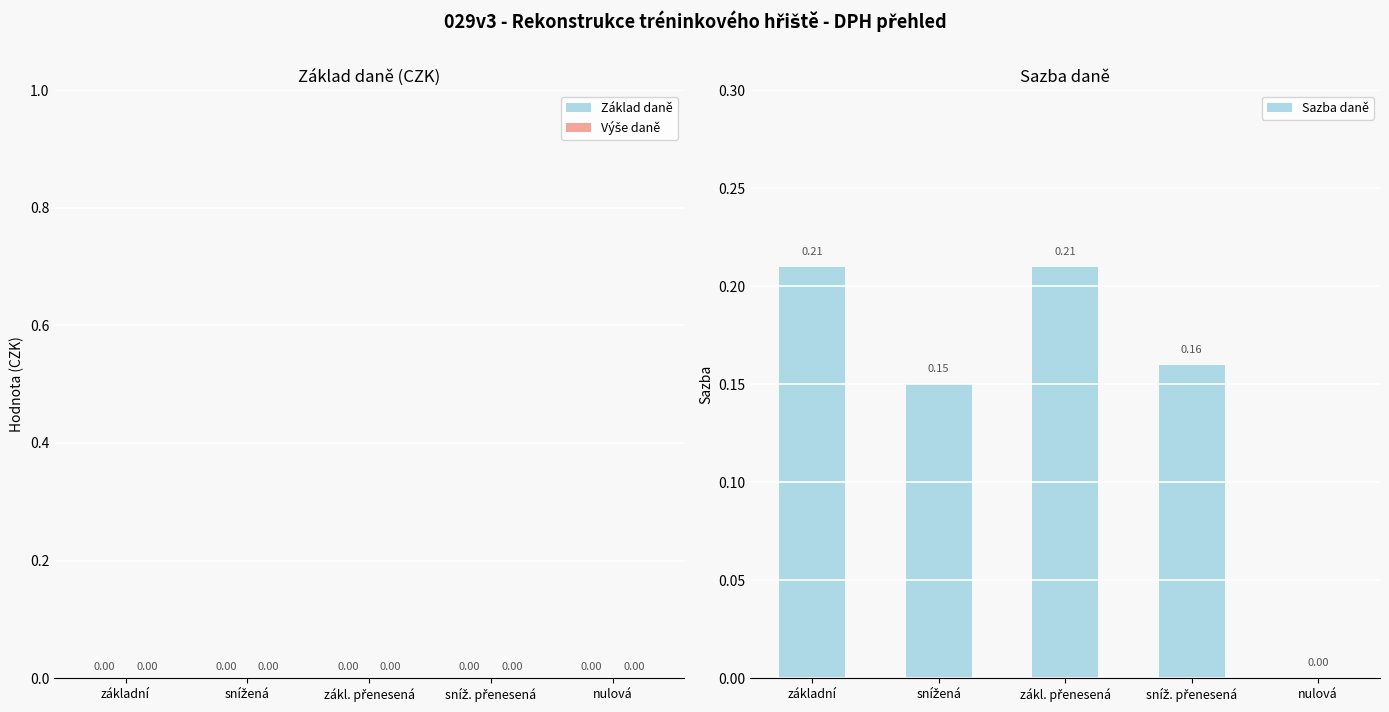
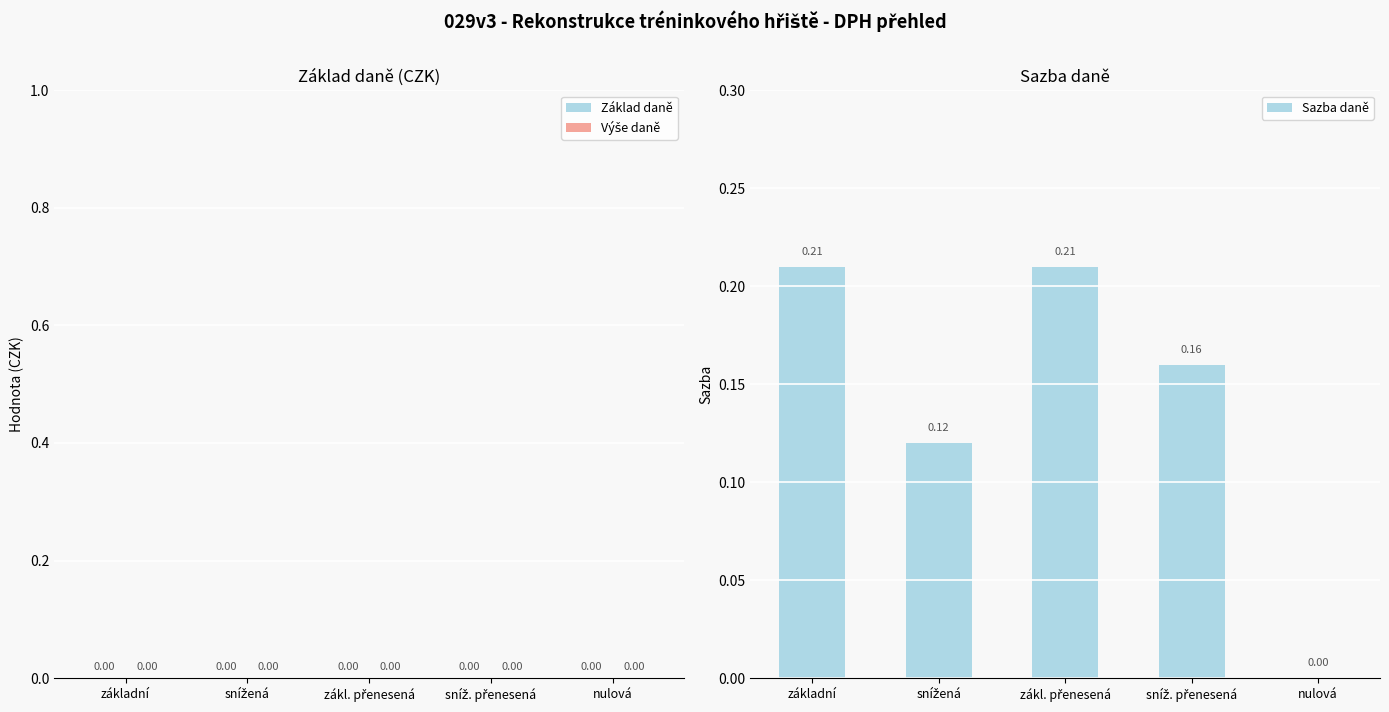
  {
    "Základ daně (CZK)": {
      "Základ daně": {
        "základní": 0.00,
        "snížená": 0.00,
        "zákl. přenesená": 0.00,
        "sníž. přenesená": 0.00,
        "nulová": 0.00
      },
      "Výše daně": {
        "základní": 0.00,
        "snížená": 0.00,
        "zákl. přenesená": 0.00,
        "sníž. přenesená": 0.00,
        "nulová": 0.00
      }
    },
    "Sazba daně": {
      "základní": 0.21,
-     "snížená": 0.15,
+     "snížená": 0.12,
      "zákl. přenesená": 0.21,
      "sníž. přenesená": 0.16,
      "nulová": 0.00
    }
  }
